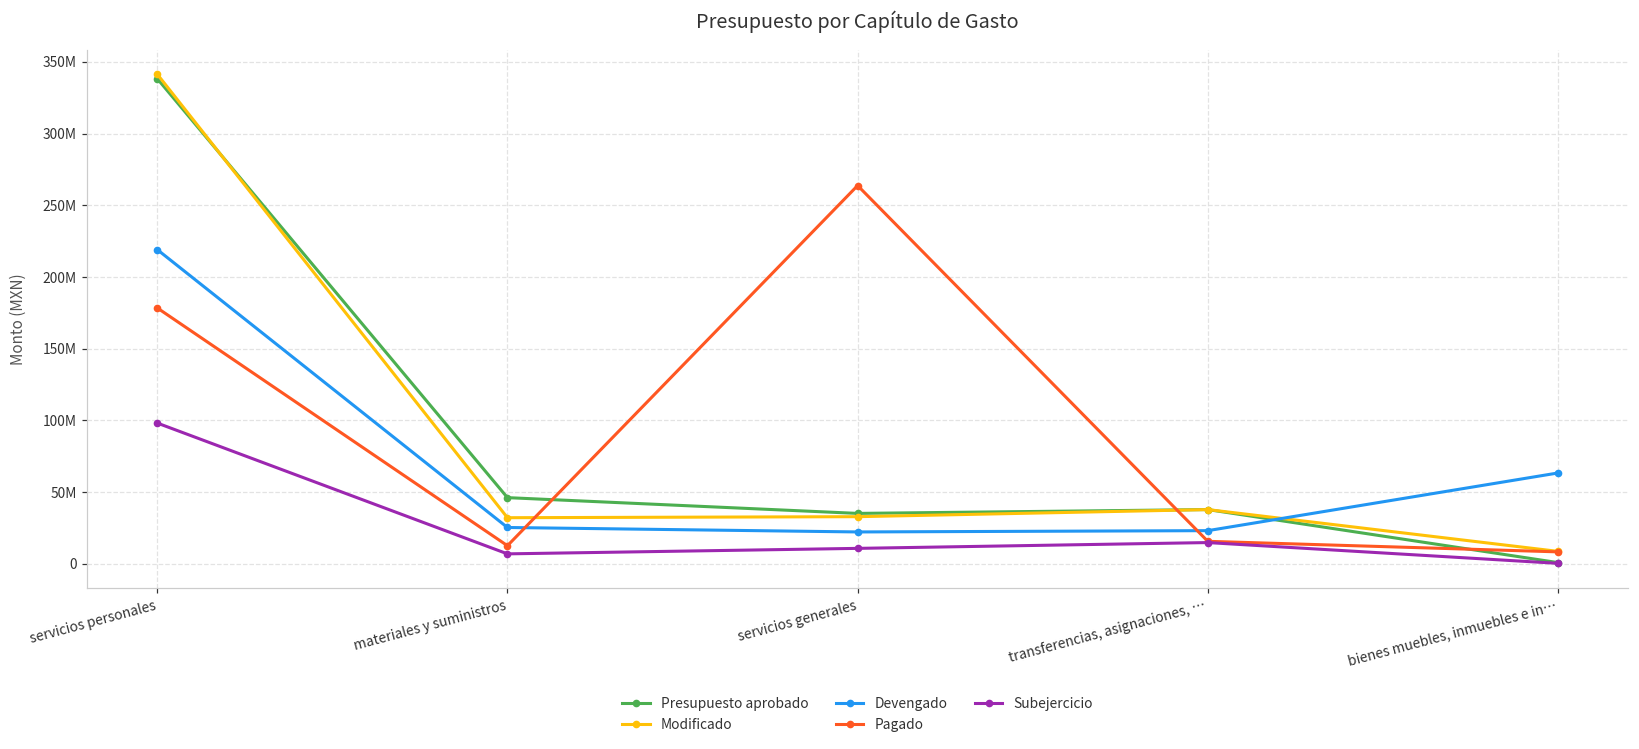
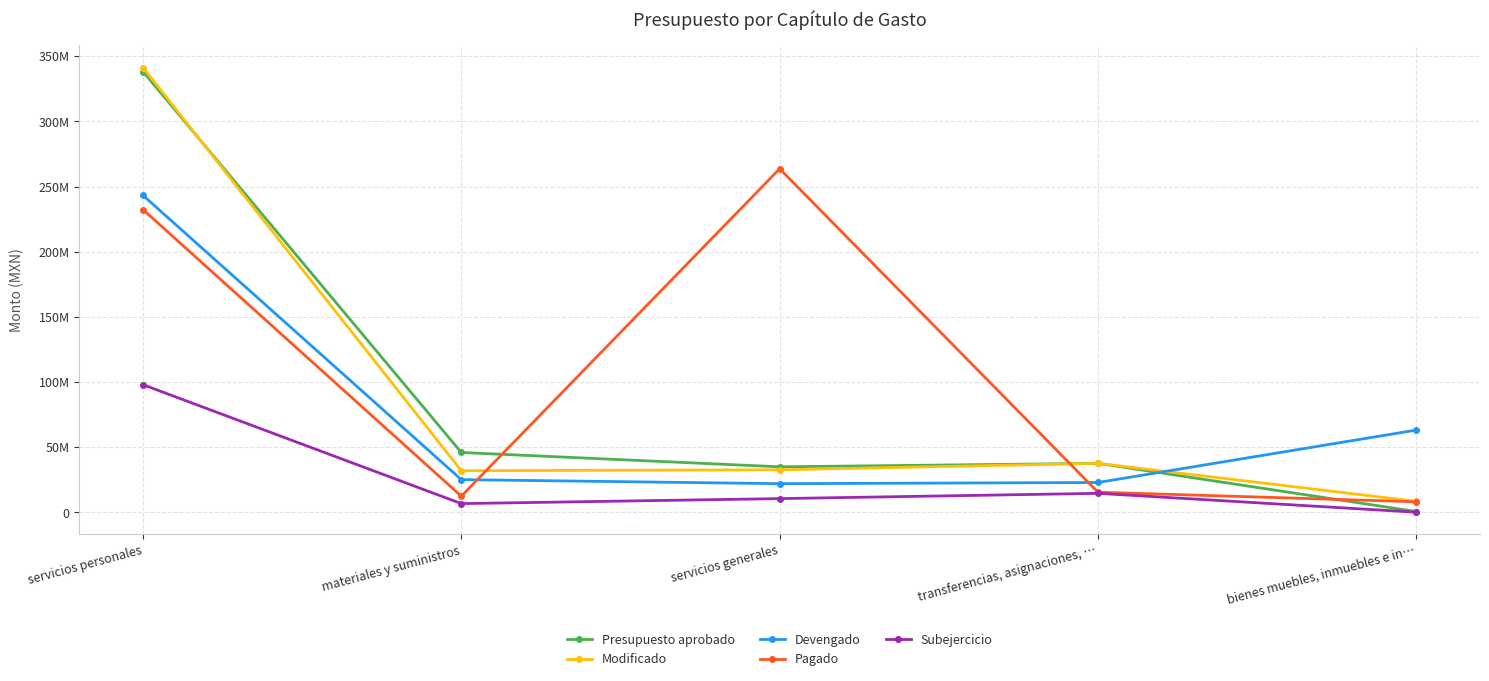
  {
    "Presupuesto aprobado": {
      "servicios personales": 338000000,
      "materiales y suministros": 46000000,
      "servicios generales": 35000000
    },
    "Modificado": {
      "servicios personales": 341000000,
      "materiales y suministros": 32000000,
      "servicios generales": 33000000
    },
    "Devengado": {
-     "servicios personales": 219000000,
+     "servicios personales": 243000000,
      "materiales y suministros": 25000000,
      "servicios generales": 22000000,
      "transferencias, asignaciones, …": 23000000,
      "bienes muebles, inmuebles e in…": 63000000
    },
    "Pagado": {
-     "servicios personales": 178000000,
+     "servicios personales": 232000000,
      "materiales y suministros": 13000000,
      "servicios generales": 264000000
    },
    "Subejercicio": {
      "servicios personales": 98000000,
      "materiales y suministros": 7000000,
      "servicios generales": 11000000
    }
  }
